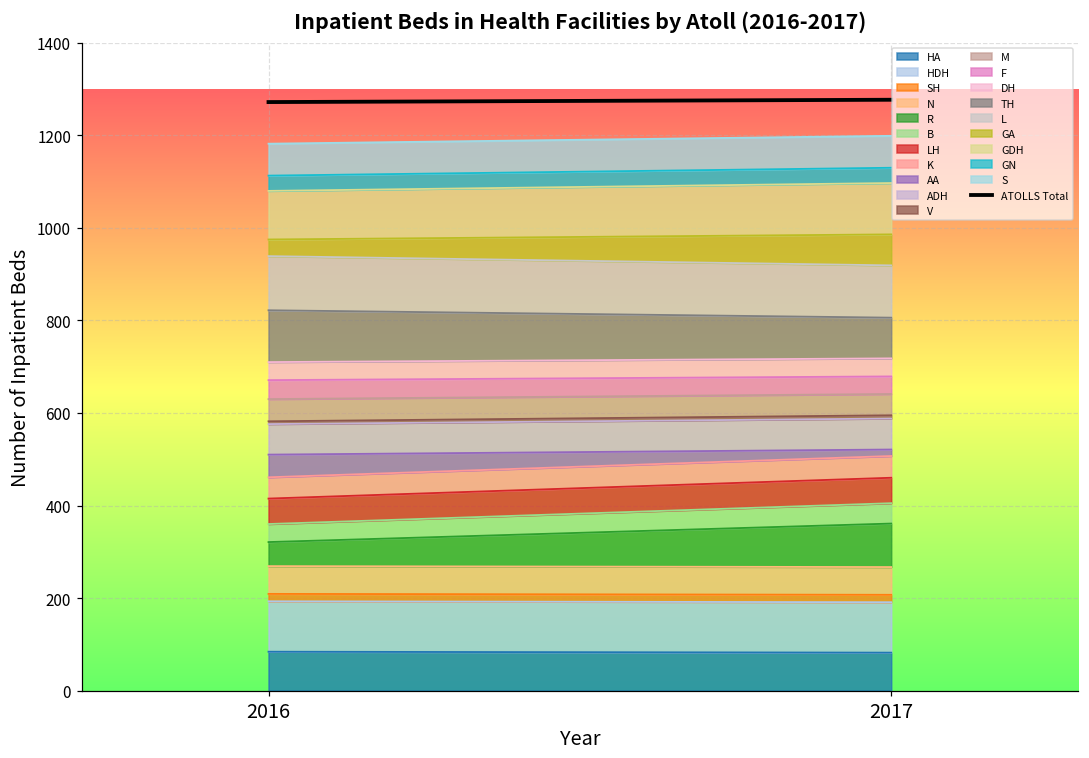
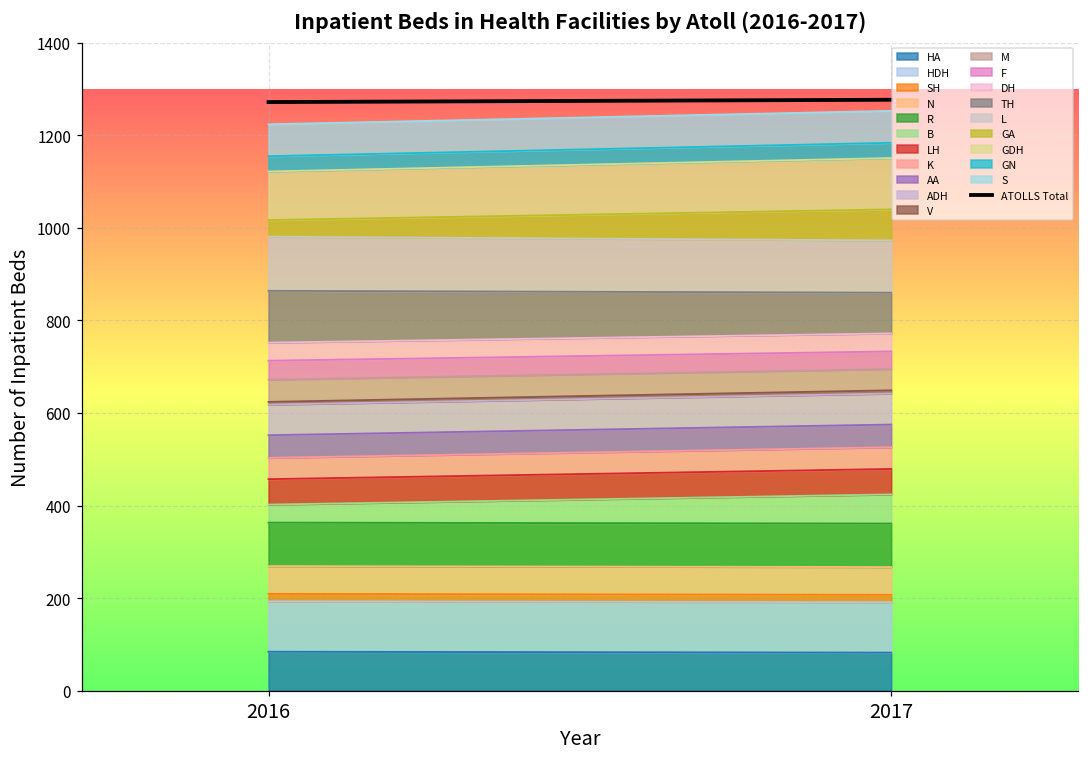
  {
    "HA": {
      "2016": 80,
      "2017": 80
    },
    "SH": {
      "2016": 20,
      "2017": 20
    },
    "R": {
-     "2016": 50,
+     "2016": 90,
      "2017": 90
    },
    "B": {
      "2016": 40,
-     "2017": 40
+     "2017": 60
    },
    "LH": {
      "2016": 60,
      "2017": 60
    },
    "AA": {
      "2016": 50,
-     "2017": 10
+     "2017": 50
    },
    "V": {
      "2017": 10
    },
    "F": {
      "2016": 40,
      "2017": 40
    },
    "TH": {
      "2016": 110,
      "2017": 90
    },
    "GA": {
      "2016": 40,
      "2017": 70
    },
    "GN": {
      "2016": 30,
      "2017": 30
    },
    "ATOLLS Total": {
      "2016": 1270,
      "2017": 1280
    }
  }
